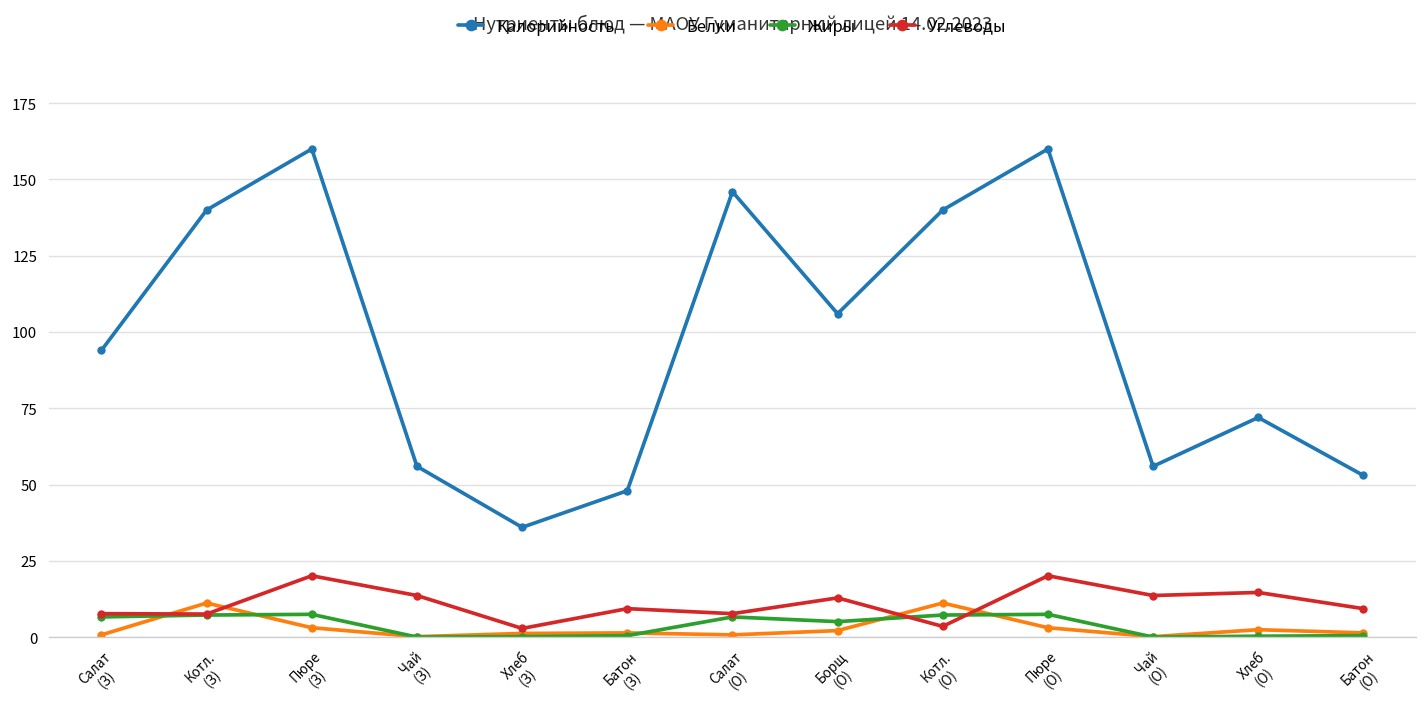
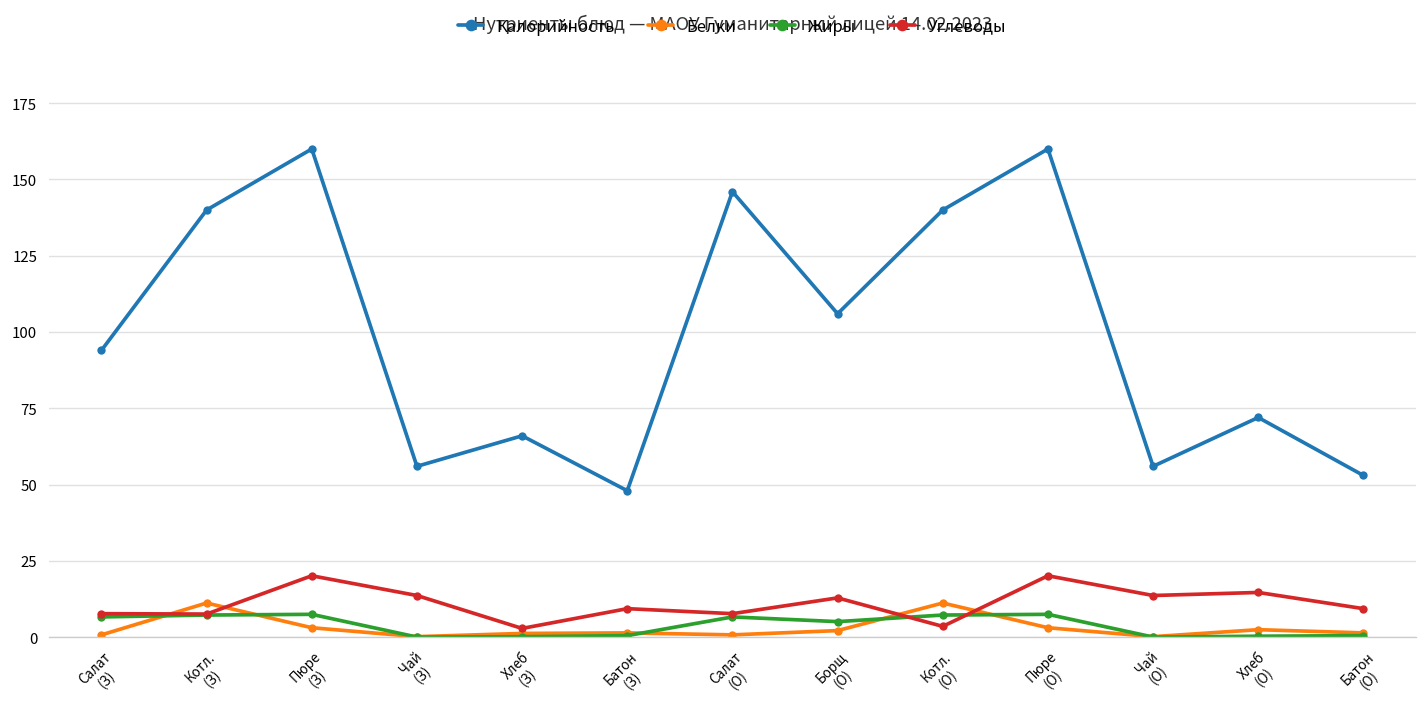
  {
    "Калорийность": {
      "Салат (З)": 94,
      "Котл. (З)": 140,
      "Пюре (З)": 160,
      "Чай (З)": 56,
-     "Хлеб (З)": 36,
+     "Хлеб (З)": 66,
      "Батон (З)": 48,
      "Салат (О)": 146,
      "Борщ (О)": 106,
      "Котл. (О)": 140,
      "Пюре (О)": 160,
      "Чай (О)": 56,
      "Хлеб (О)": 72,
      "Батон (О)": 53
    },
    "Белки": {
      "Салат (З)": 1,
      "Котл. (З)": 11,
      "Пюре (З)": 3,
      "Хлеб (З)": 1,
      "Салат (О)": 1,
      "Борщ (О)": 2,
      "Котл. (О)": 11,
      "Пюре (О)": 3,
      "Хлеб (О)": 2
    },
    "Жиры": {
      "Салат (З)": 7,
      "Пюре (З)": 7,
      "Хлеб (З)": 0,
      "Салат (О)": 7,
      "Борщ (О)": 5,
      "Котл. (О)": 7,
      "Пюре (О)": 7,
      "Хлеб (О)": 0
    },
    "Углеводы": {
      "Салат (З)": 8,
      "Пюре (З)": 20,
      "Чай (З)": 14,
      "Хлеб (З)": 3,
      "Батон (З)": 9,
      "Салат (О)": 8,
      "Борщ (О)": 13,
      "Котл. (О)": 4,
      "Пюре (О)": 20,
      "Чай (О)": 14,
      "Хлеб (О)": 15,
      "Батон (О)": 9
    }
  }
